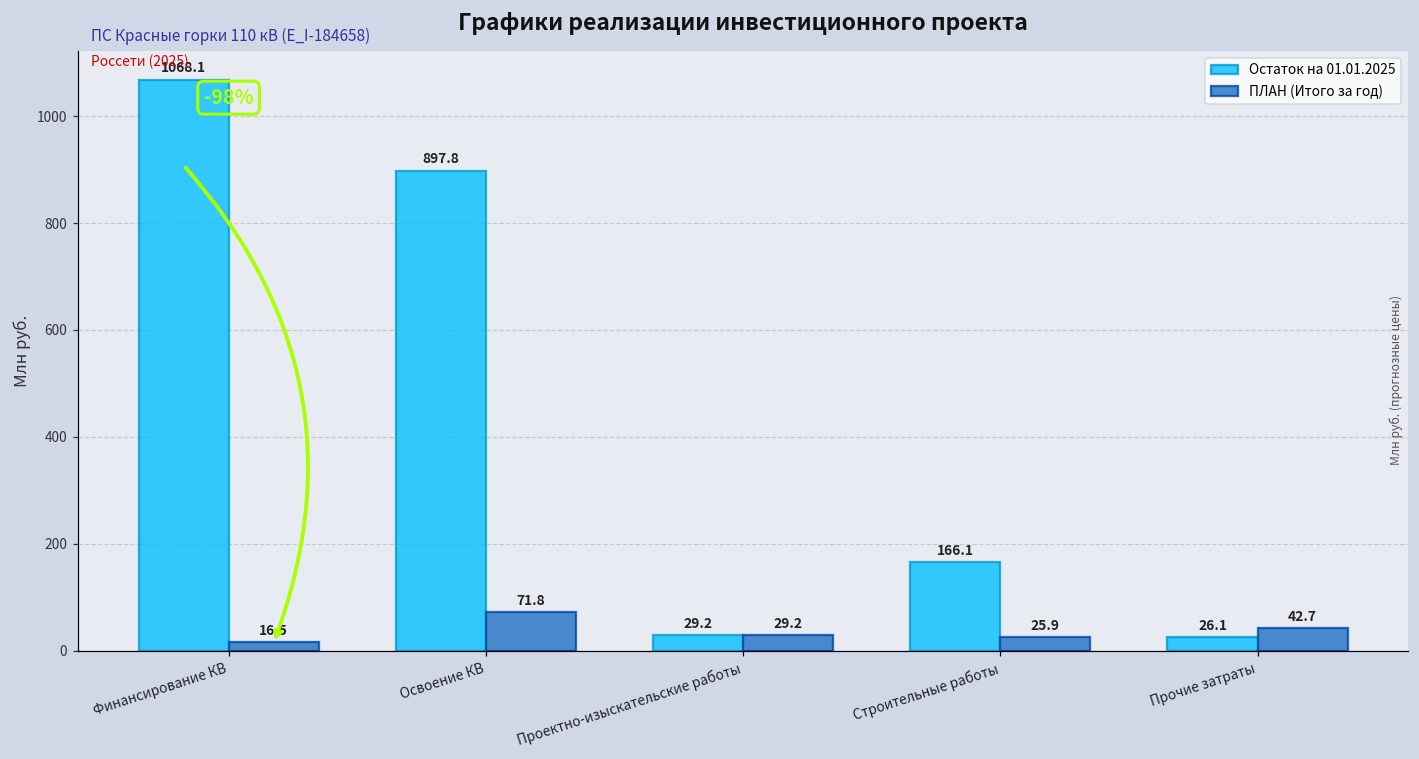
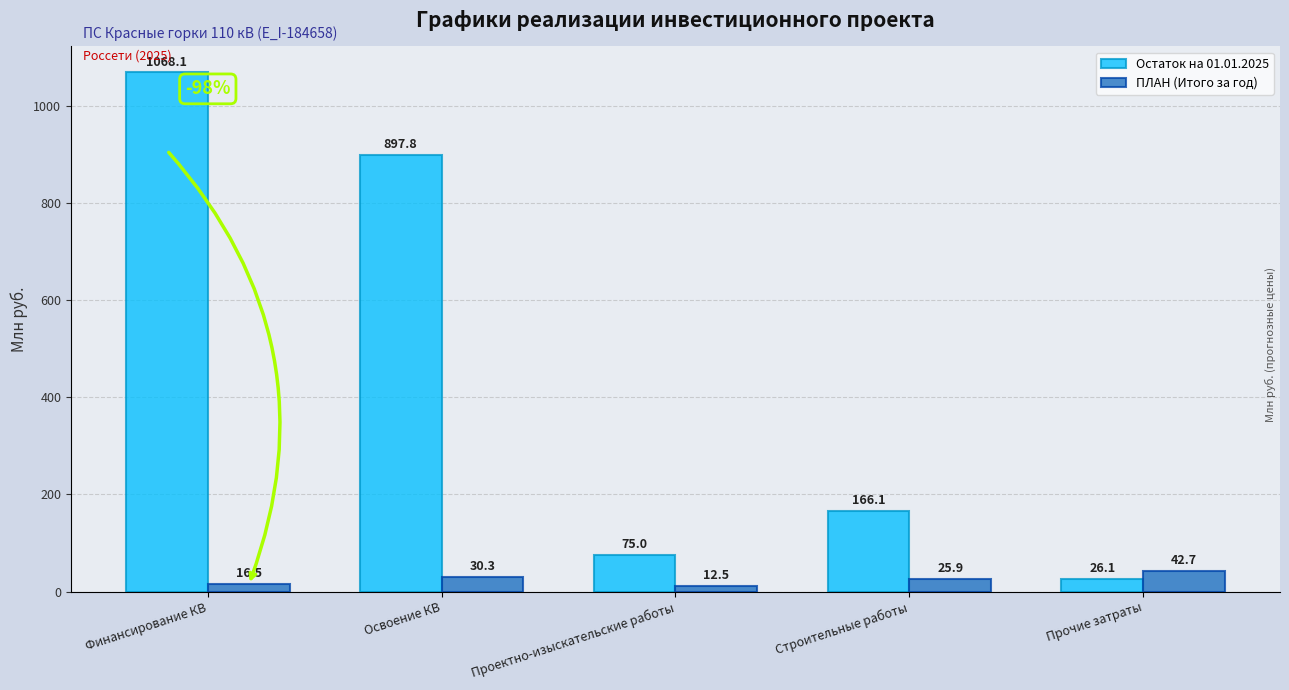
  {
    "Остаток на 01.01.2025": {
      "Освоение КВ": 897.8,
-     "Проектно-изыскательские работы": 29.2,
+     "Проектно-изыскательские работы": 75.0,
      "Строительные работы": 166.1,
      "Прочие затраты": 26.1
    },
    "ПЛАН (Итого за год)": {
      "Финансирование КВ": 16.5,
-     "Освоение КВ": 71.8,
-     "Проектно-изыскательские работы": 29.2,
+     "Освоение КВ": 30.3,
+     "Проектно-изыскательские работы": 12.5,
      "Строительные работы": 25.9,
      "Прочие затраты": 42.7
    }
  }
